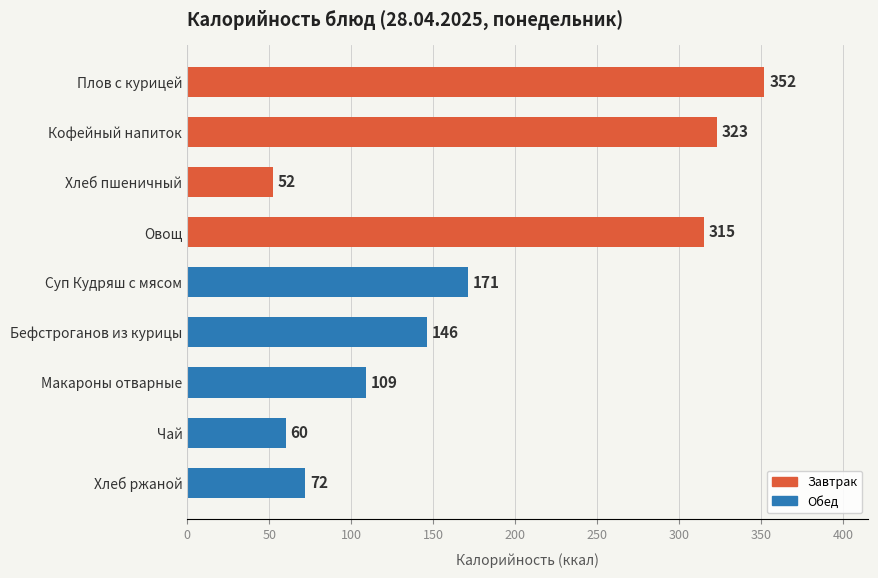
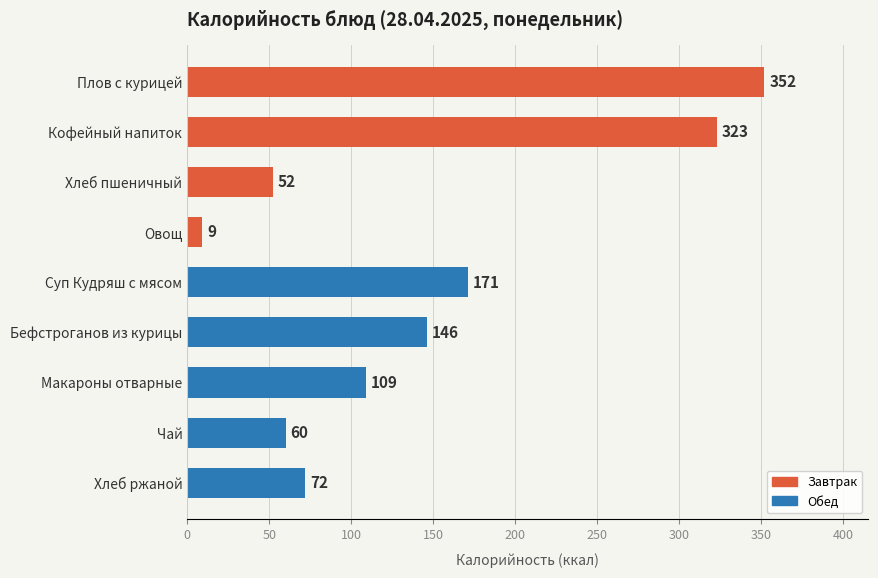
  {
    "Плов с курицей": 352,
    "Кофейный напиток": 323,
    "Хлеб пшеничный": 52,
-   "Овощ": 315,
+   "Овощ": 9,
    "Суп Кудряш с мясом": 171,
    "Бефстроганов из курицы": 146,
    "Макароны отварные": 109,
    "Чай": 60,
    "Хлеб ржаной": 72
  }
